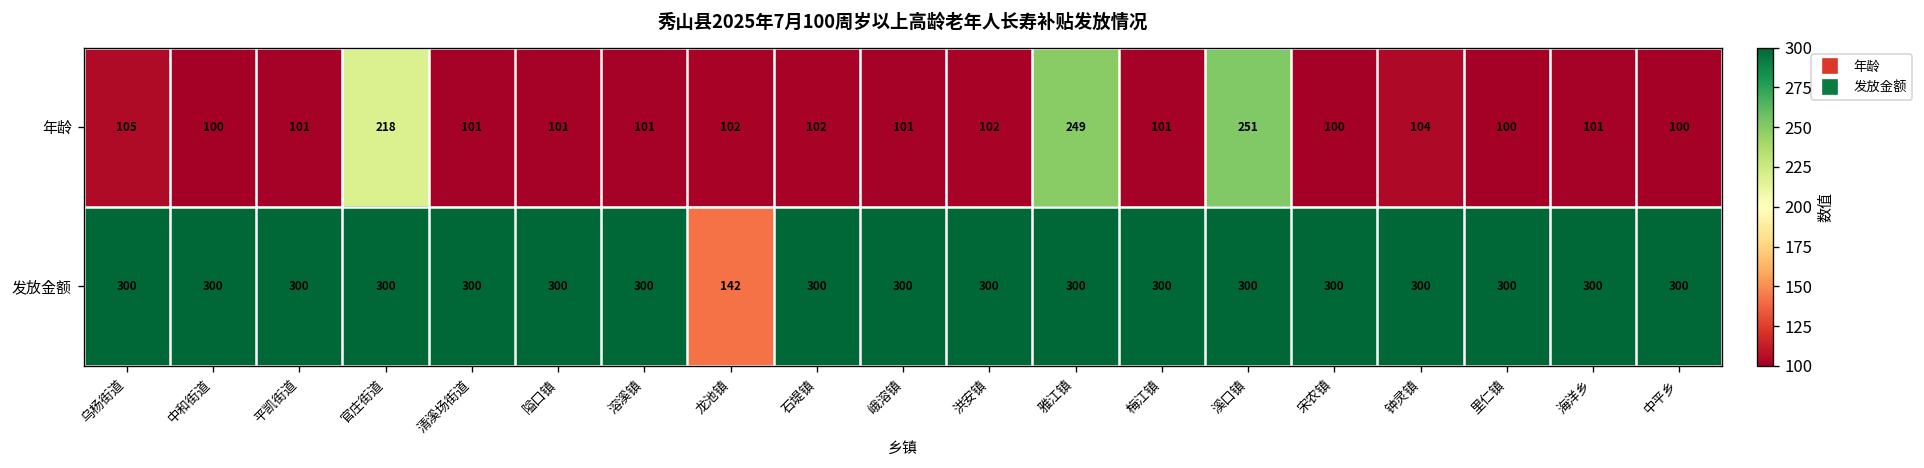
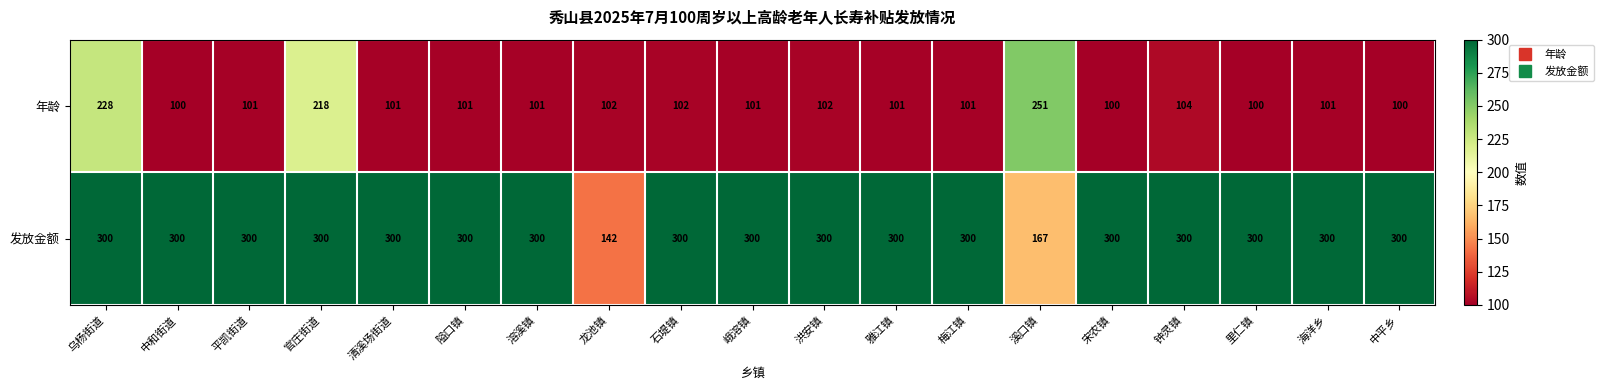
  {
    "年龄": {
-     "乌杨街道": 105,
+     "乌杨街道": 228,
      "中和街道": 100,
      "平凯街道": 101,
      "官庄街道": 218,
      "清溪场街道": 101,
      "隘口镇": 101,
      "溶溪镇": 101,
      "龙池镇": 102,
      "石堤镇": 102,
      "峨溶镇": 101,
      "洪安镇": 102,
-     "雅江镇": 249,
+     "雅江镇": 101,
      "梅江镇": 101,
      "溪口镇": 251,
      "宋农镇": 100,
      "钟灵镇": 104,
      "里仁镇": 100,
      "海洋乡": 101,
      "中平乡": 100
    },
    "发放金额": {
      "乌杨街道": 300,
      "中和街道": 300,
      "平凯街道": 300,
      "官庄街道": 300,
      "清溪场街道": 300,
      "隘口镇": 300,
      "溶溪镇": 300,
      "龙池镇": 142,
      "石堤镇": 300,
      "峨溶镇": 300,
      "洪安镇": 300,
      "雅江镇": 300,
      "梅江镇": 300,
-     "溪口镇": 300,
+     "溪口镇": 167,
      "宋农镇": 300,
      "钟灵镇": 300,
      "里仁镇": 300,
      "海洋乡": 300,
      "中平乡": 300
    }
  }
